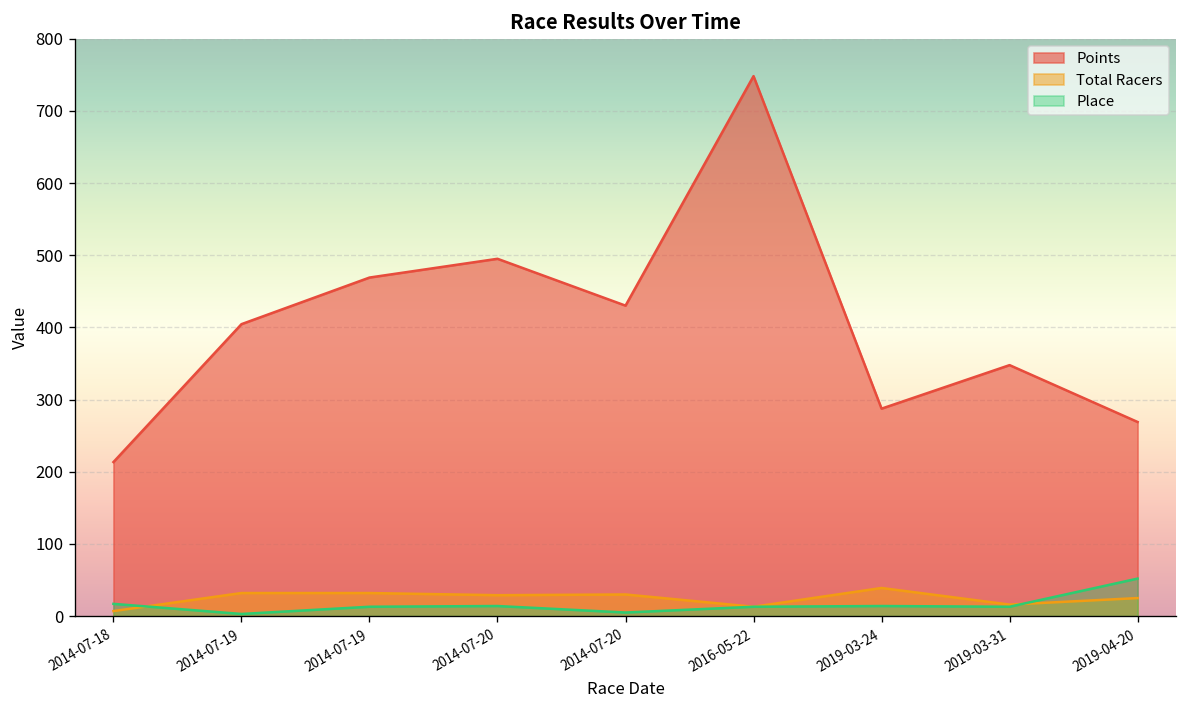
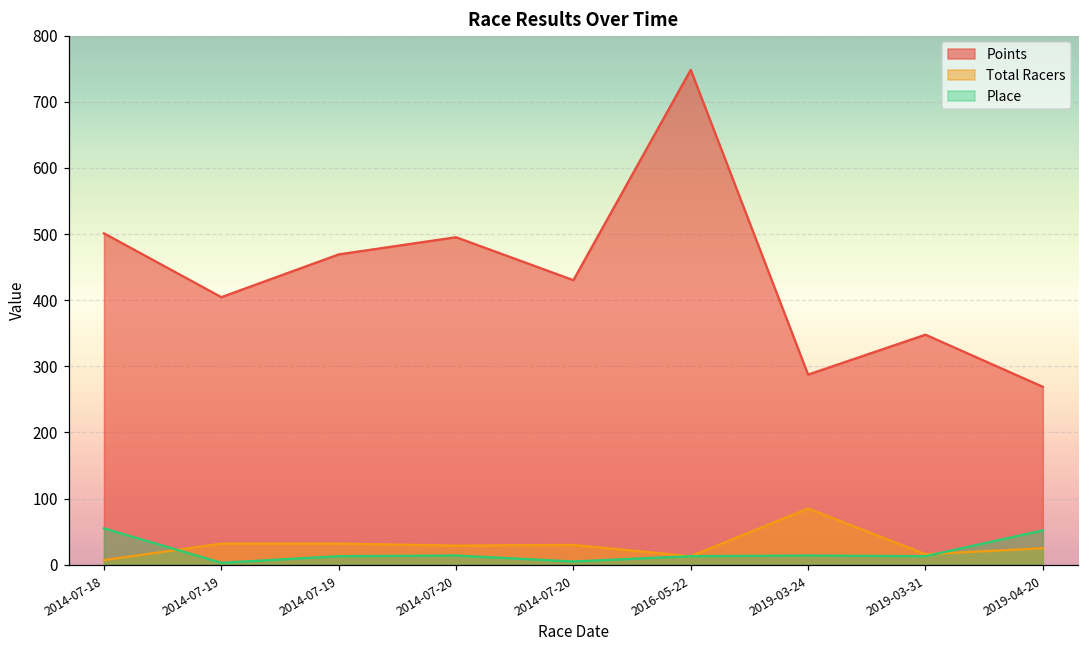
  {
    "Points": {
-     "2014-07-18": 210,
+     "2014-07-18": 500,
      "2016-05-22": 750,
      "2019-03-24": 290,
      "2019-03-31": 350,
      "2019-04-20": 270
    },
    "Total Racers": {
      "2014-07-18": 10,
-     "2019-03-24": 40,
+     "2019-03-24": 90,
      "2019-04-20": 30
    },
    "Place": {
-     "2014-07-18": 20,
+     "2014-07-18": 60,
      "2019-03-24": 10,
      "2019-04-20": 50
    }
  }
